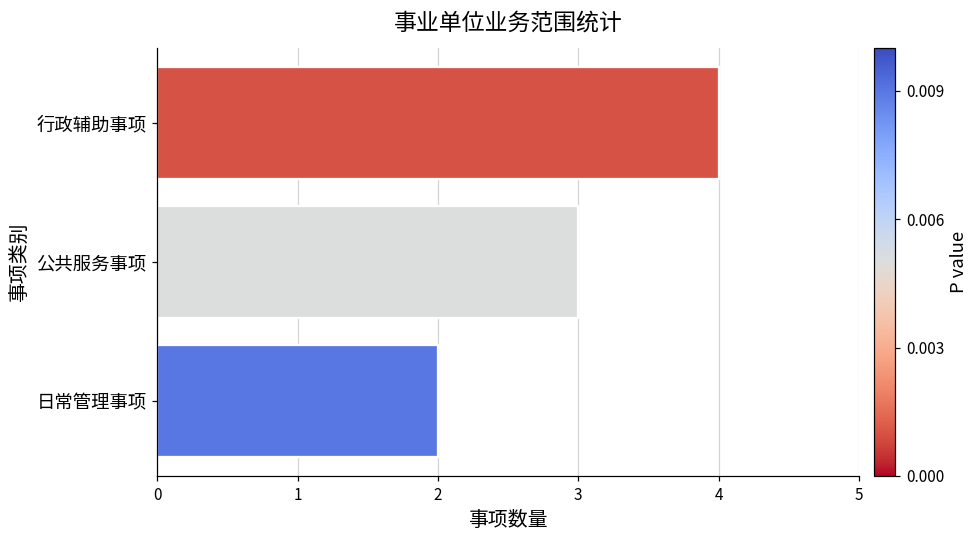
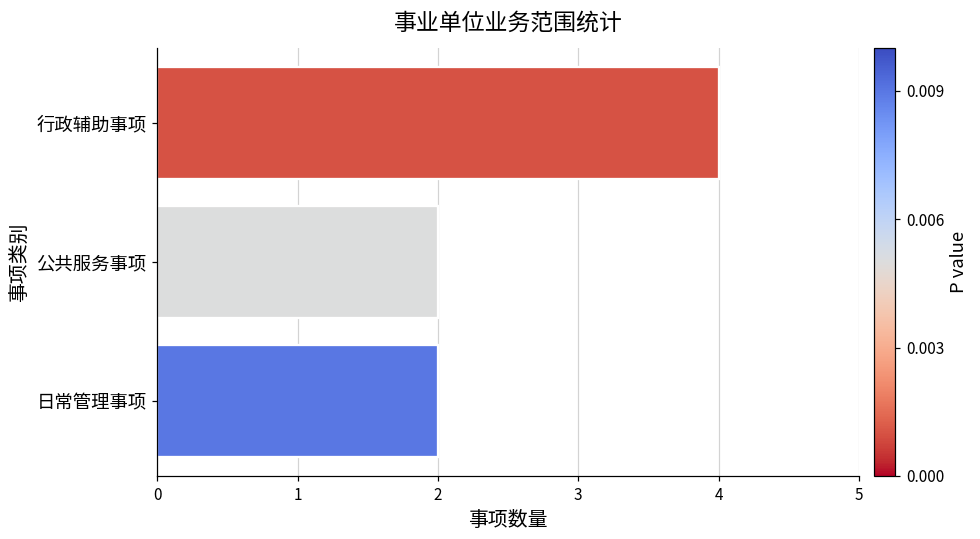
  {
    "行政辅助事项": 4,
-   "公共服务事项": 3,
+   "公共服务事项": 2,
    "日常管理事项": 2
  }
